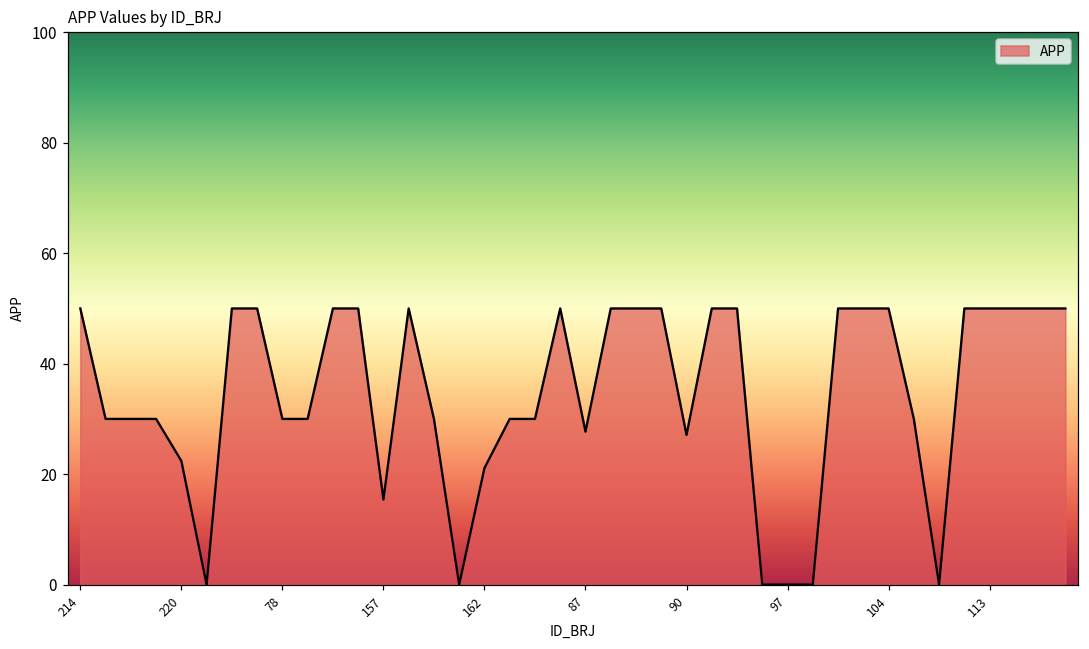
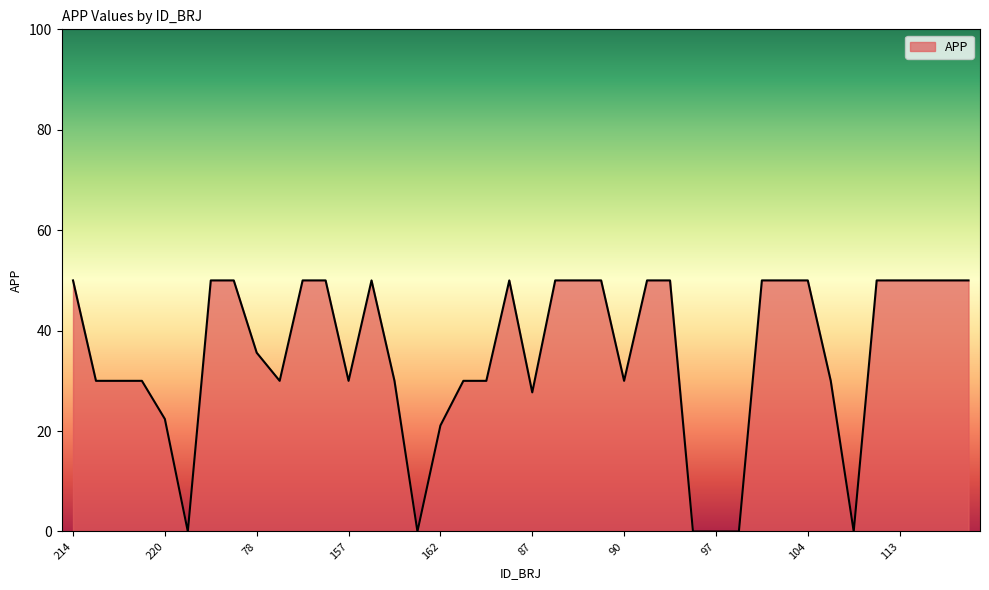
  {
    "214": 50,
    "220": 22,
-   "78": 30,
-   "157": 15,
+   "78": 36,
+   "157": 30,
    "162": 21,
    "87": 28,
-   "90": 27,
+   "90": 30,
    "97": 0,
    "104": 50,
    "113": 50
  }
